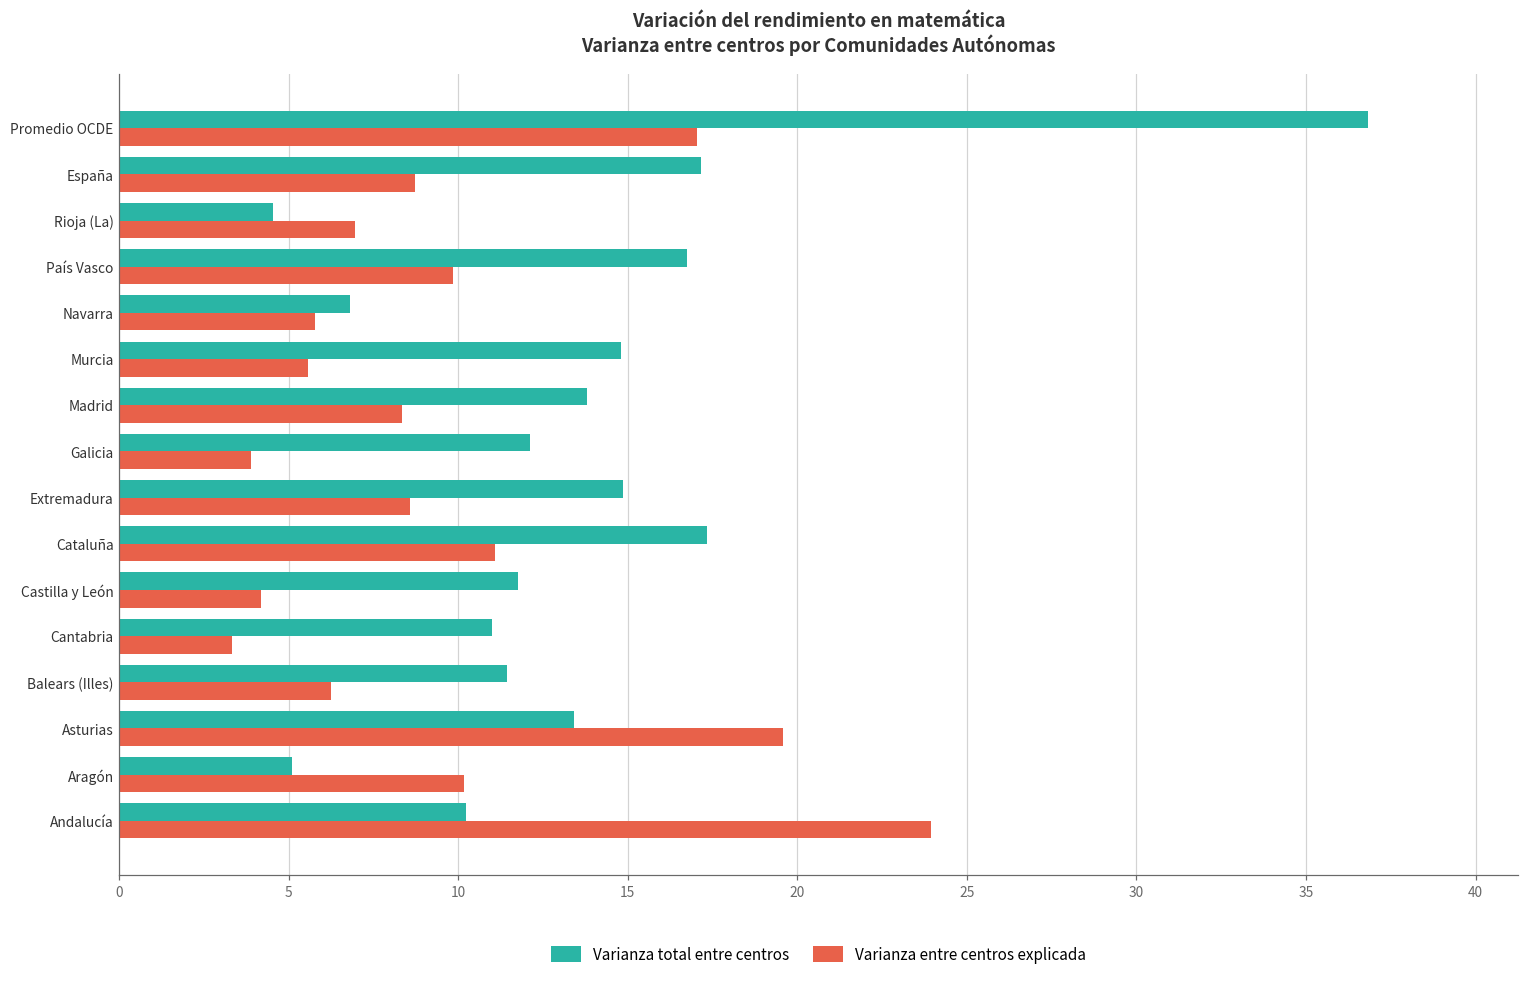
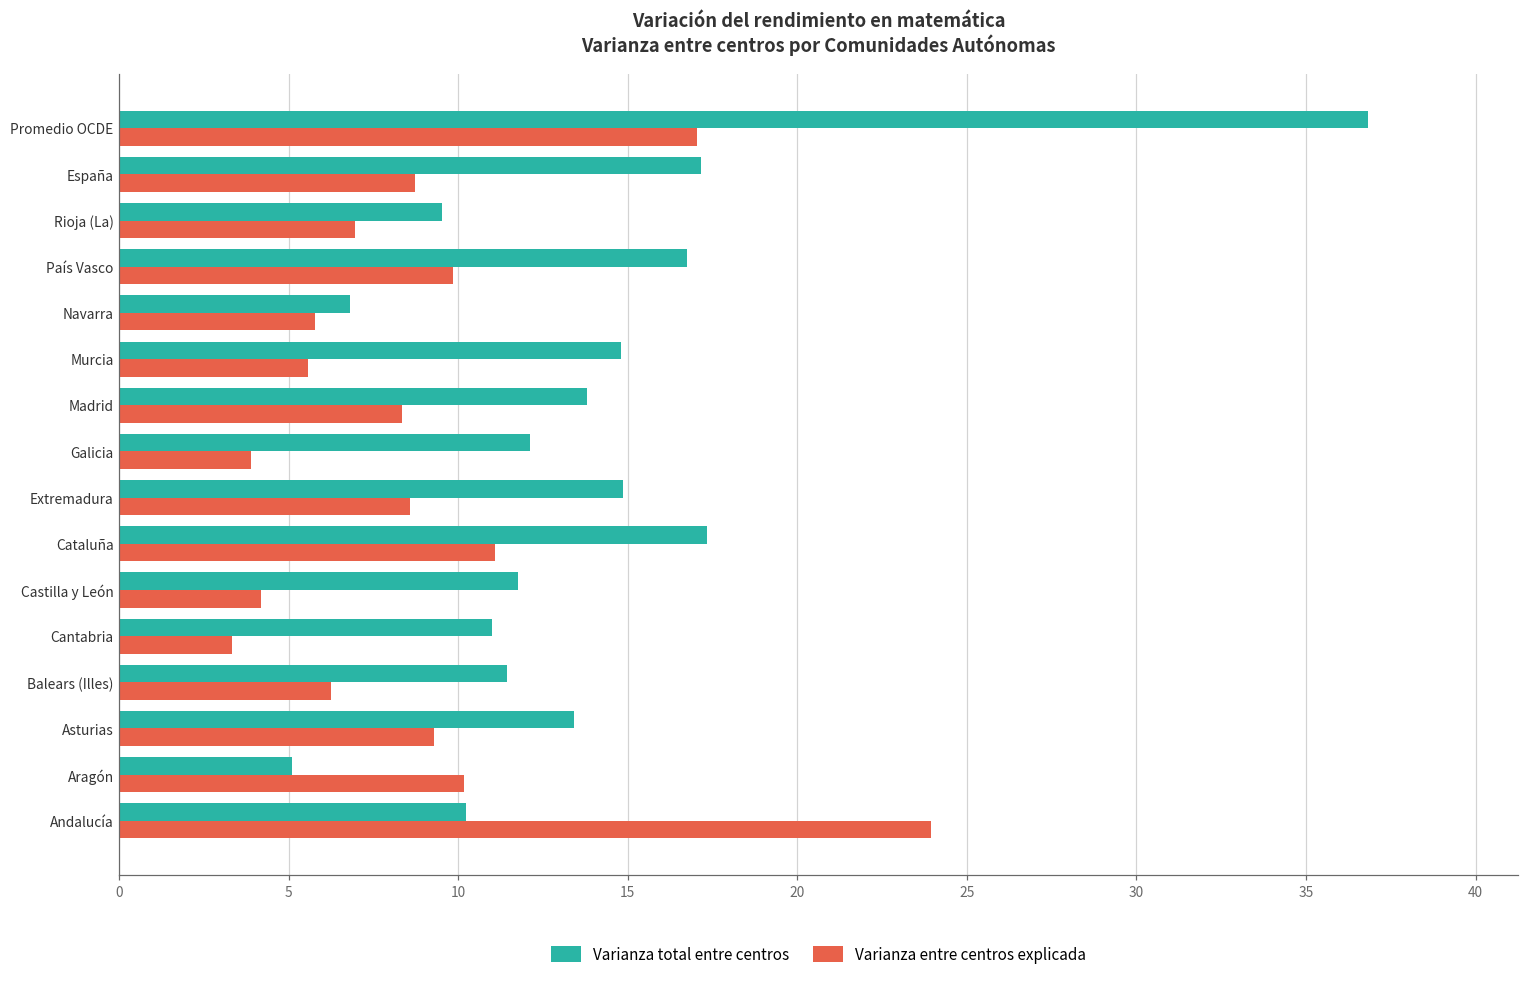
  {
    "Varianza total entre centros": {
      "Promedio OCDE": 36.8,
      "España": 17.1,
-     "Rioja (La)": 4.5,
+     "Rioja (La)": 9.5,
      "País Vasco": 16.7,
      "Navarra": 6.8,
      "Murcia": 14.8,
      "Madrid": 13.8,
      "Galicia": 12.1,
      "Extremadura": 14.9,
      "Cataluña": 17.3,
      "Castilla y León": 11.8,
      "Cantabria": 11.0,
      "Balears (Illes)": 11.4,
      "Asturias": 13.4,
      "Aragón": 5.1,
      "Andalucía": 10.2
    },
    "Varianza entre centros explicada": {
      "Promedio OCDE": 17.0,
      "España": 8.7,
      "Rioja (La)": 7.0,
      "País Vasco": 9.8,
      "Navarra": 5.8,
      "Murcia": 5.6,
      "Madrid": 8.3,
      "Galicia": 3.9,
      "Extremadura": 8.6,
      "Cataluña": 11.1,
      "Castilla y León": 4.2,
      "Cantabria": 3.3,
      "Balears (Illes)": 6.2,
-     "Asturias": 19.6,
+     "Asturias": 9.3,
      "Aragón": 10.2,
      "Andalucía": 23.9
    }
  }
